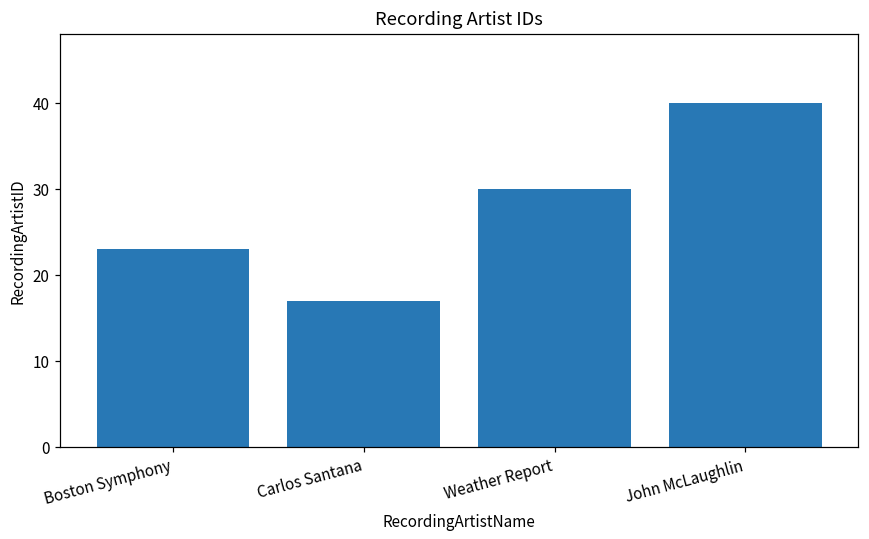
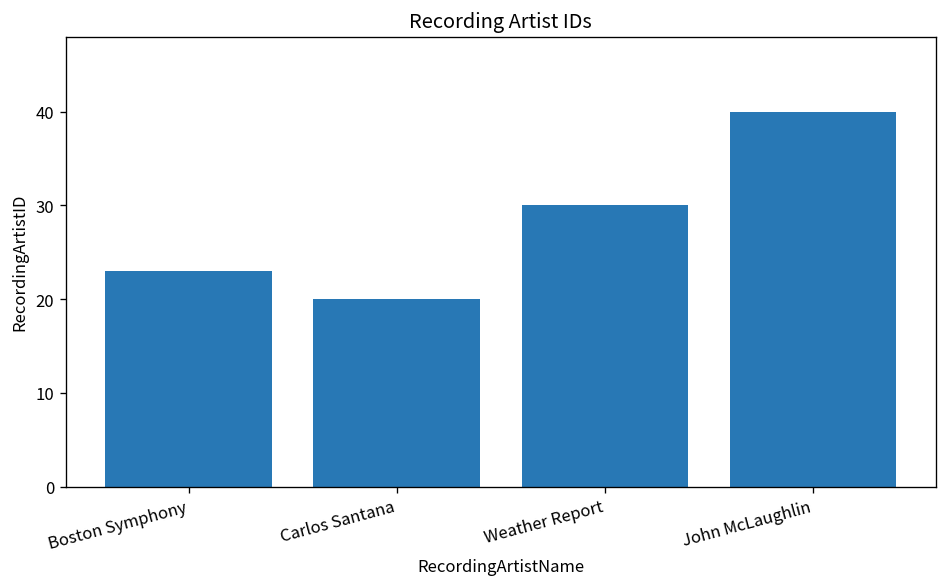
  {
    "Boston Symphony": 23,
-   "Carlos Santana": 17,
+   "Carlos Santana": 20,
    "Weather Report": 30,
    "John McLaughlin": 40
  }
